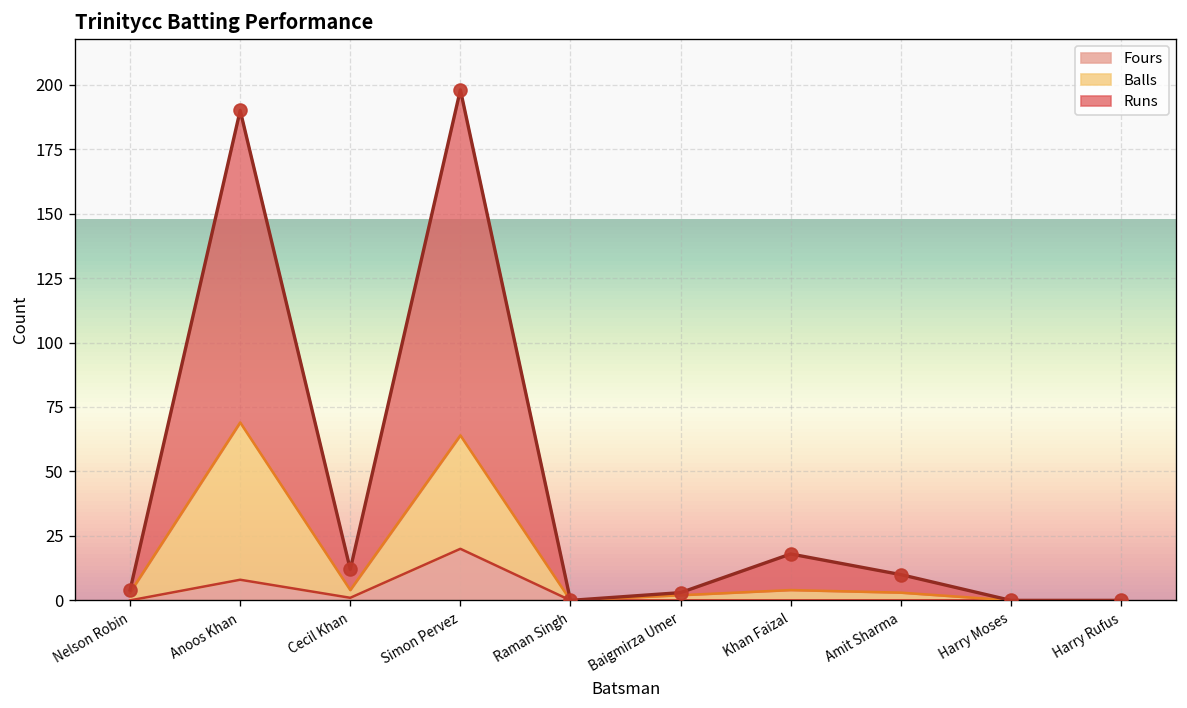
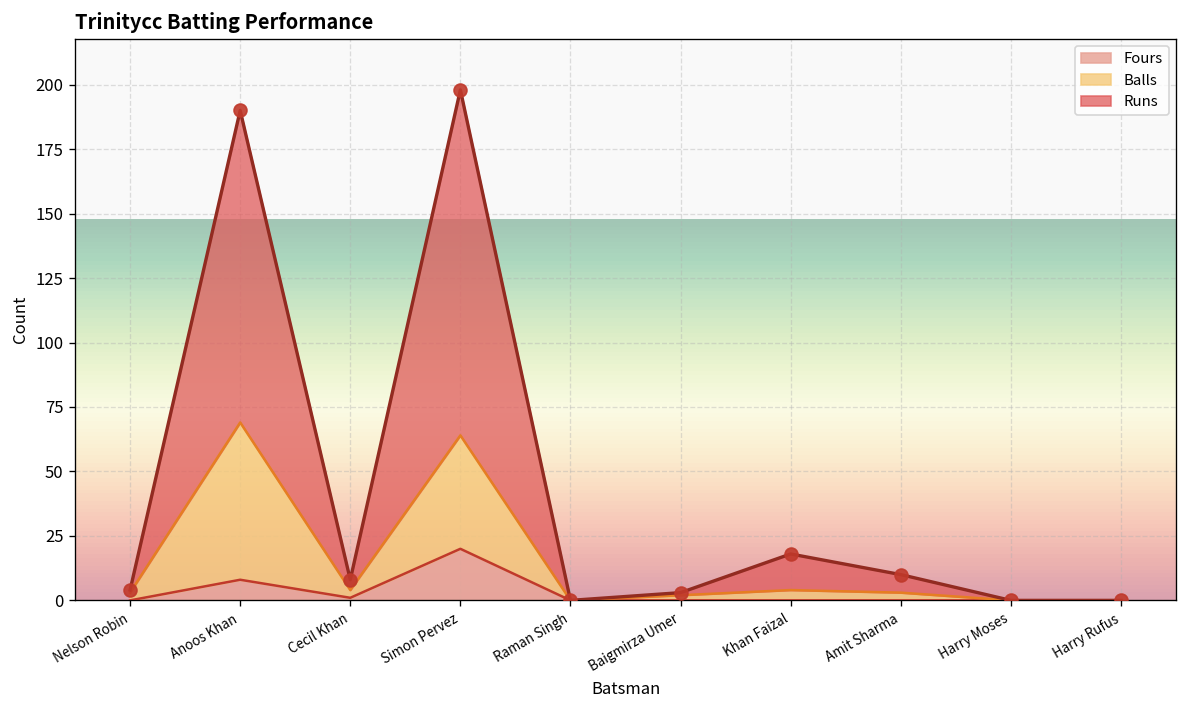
  {
    "Runs": {
      "Anoos Khan": 121,
-     "Cecil Khan": 8,
+     "Cecil Khan": 4,
      "Simon Pervez": 134,
      "Khan Faizal": 14,
      "Amit Sharma": 7
    }
  }
